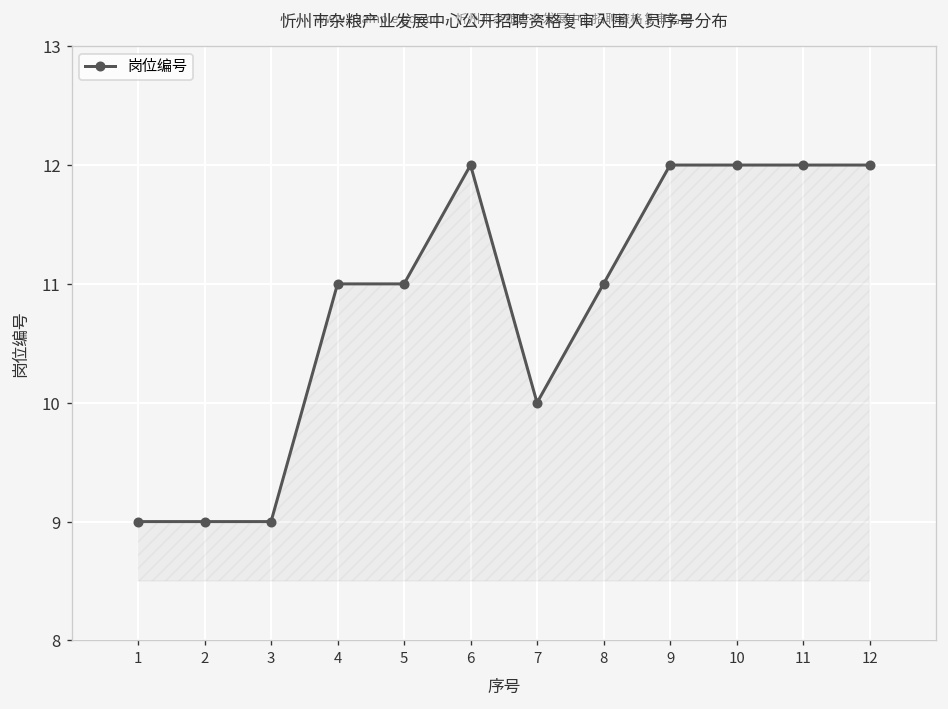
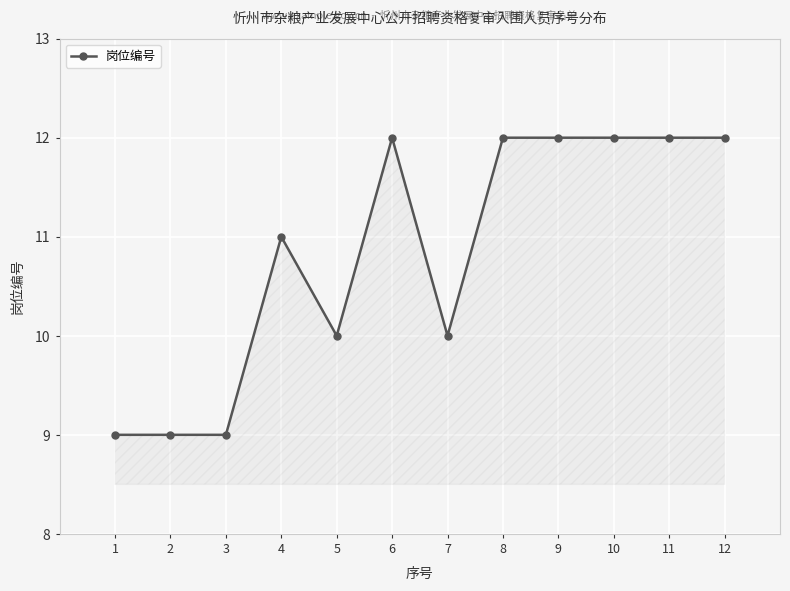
  {
    "1": 9,
    "2": 9,
    "3": 9,
    "4": 11,
-   "5": 11,
+   "5": 10,
    "6": 12,
    "7": 10,
-   "8": 11,
+   "8": 12,
    "9": 12,
    "10": 12,
    "11": 12,
    "12": 12
  }
